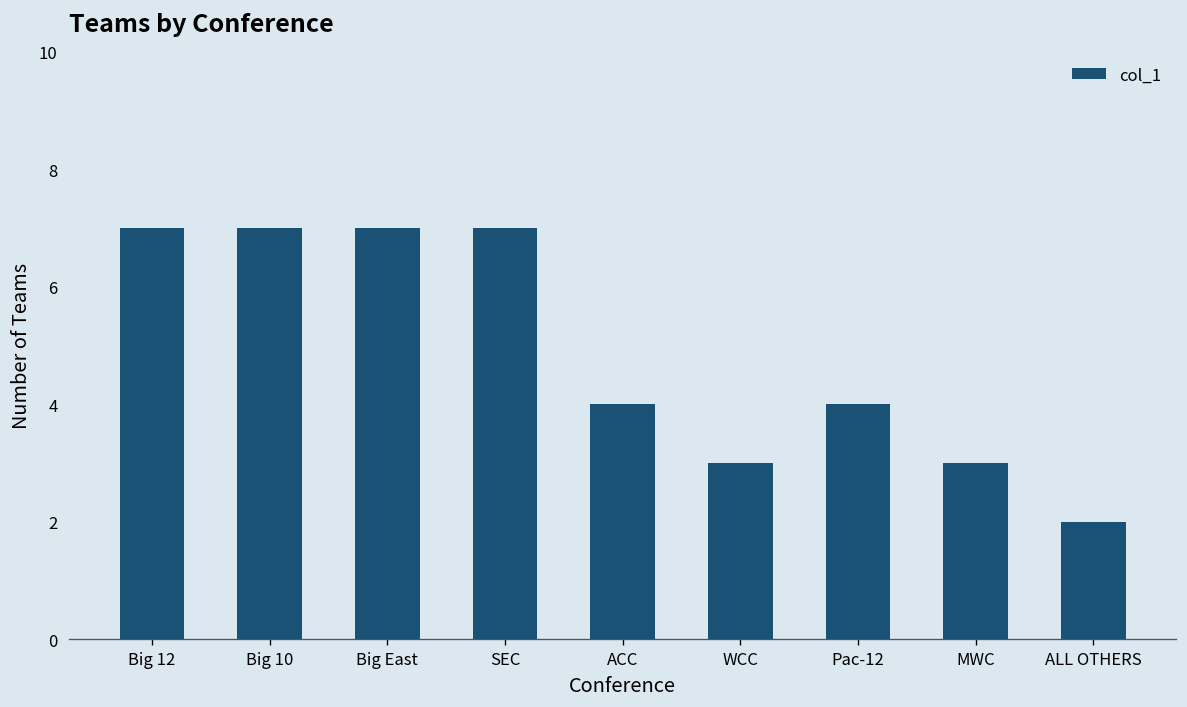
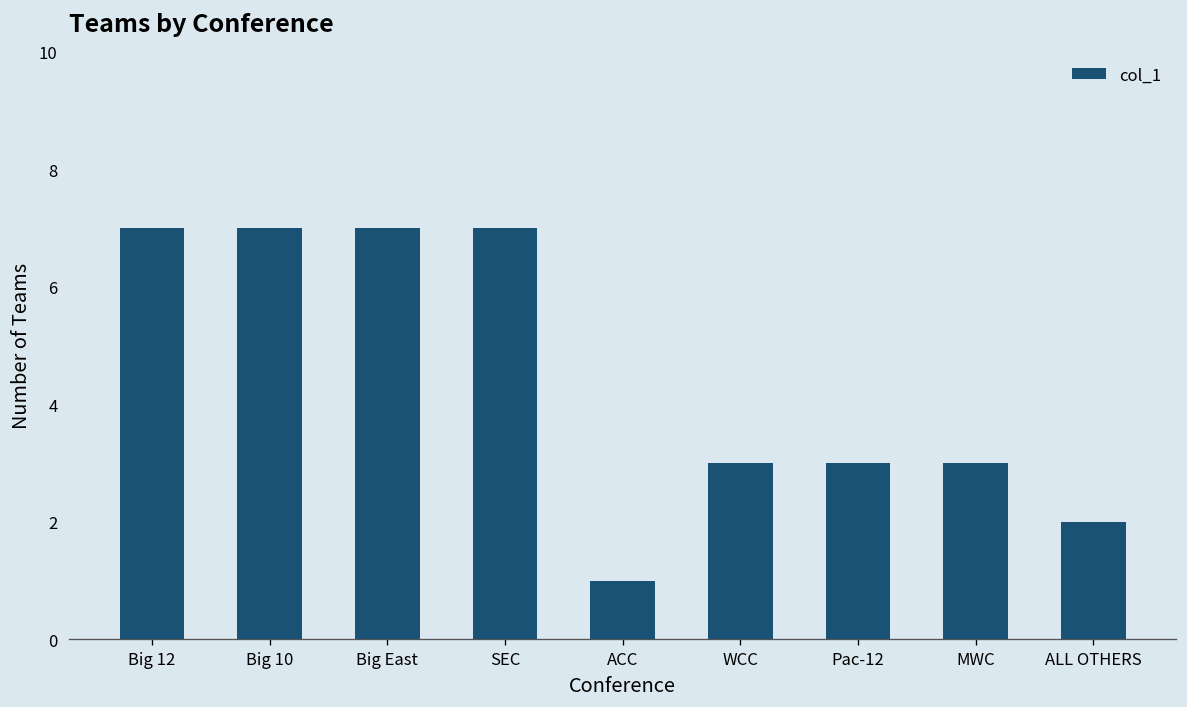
  {
    "Big 12": 7,
    "Big 10": 7,
    "Big East": 7,
    "SEC": 7,
-   "ACC": 4,
+   "ACC": 1,
    "WCC": 3,
-   "Pac-12": 4,
+   "Pac-12": 3,
    "MWC": 3,
    "ALL OTHERS": 2
  }
